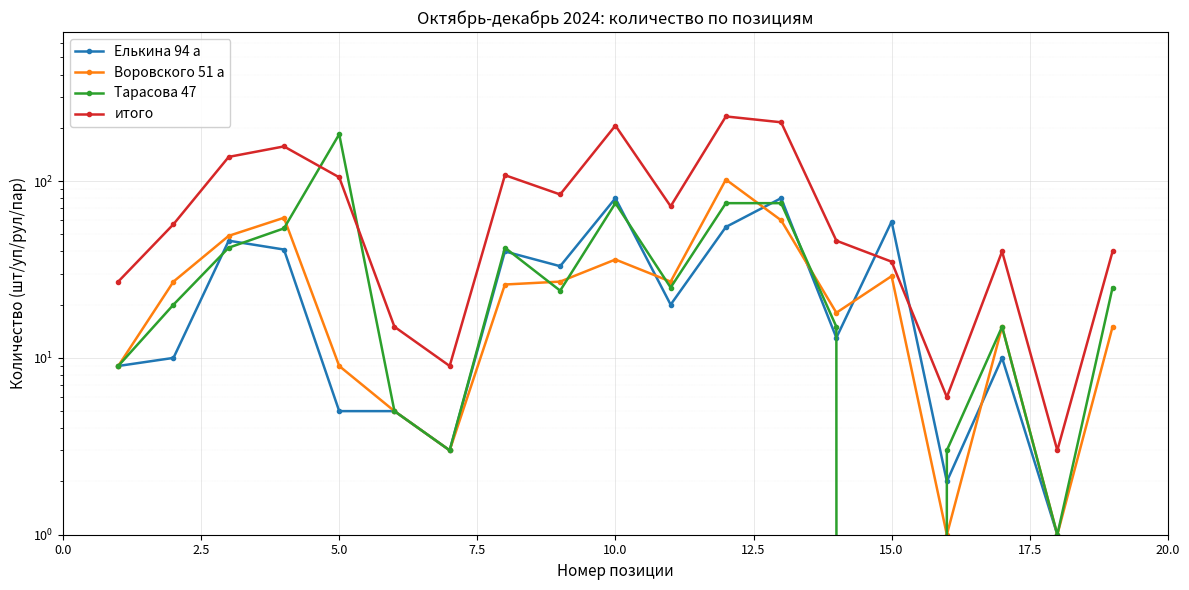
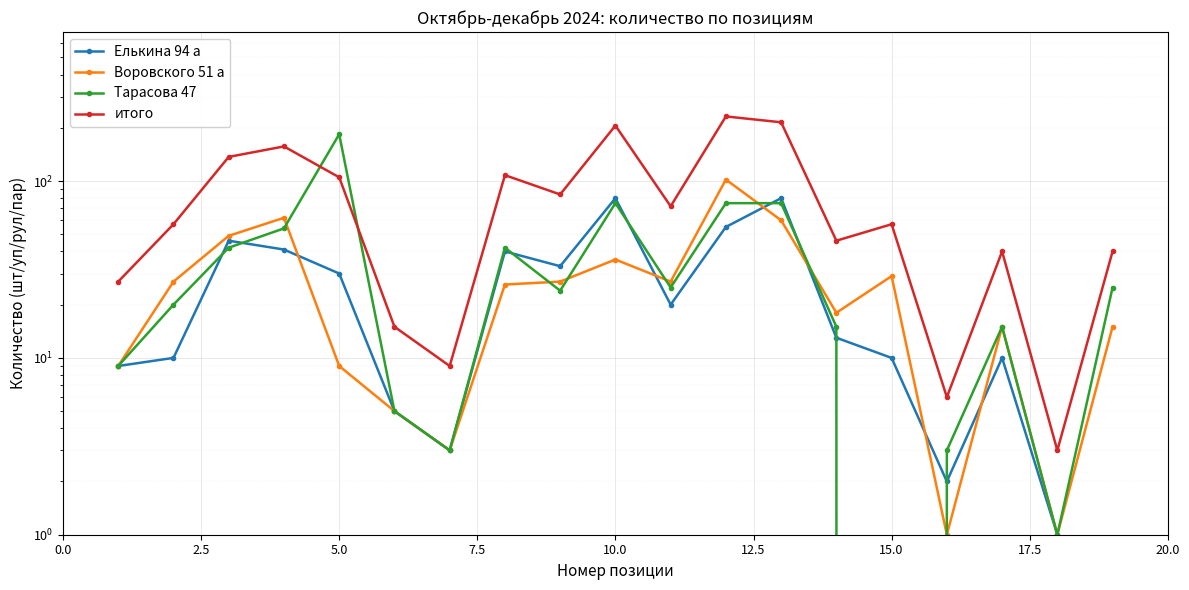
  {
    "Елькина 94 а": {
-     "5.0": 5,
+     "5.0": 30,
      "10.0": 80,
-     "15.0": 59
+     "15.0": 10
    },
    "Воровского 51 а": {
      "5.0": 9,
      "10.0": 36,
      "15.0": 29
    },
    "Тарасова 47": {
      "5.0": 180,
      "10.0": 75
    },
    "итого": {
      "5.0": 110,
      "10.0": 210,
-     "15.0": 35
+     "15.0": 57
    }
  }
